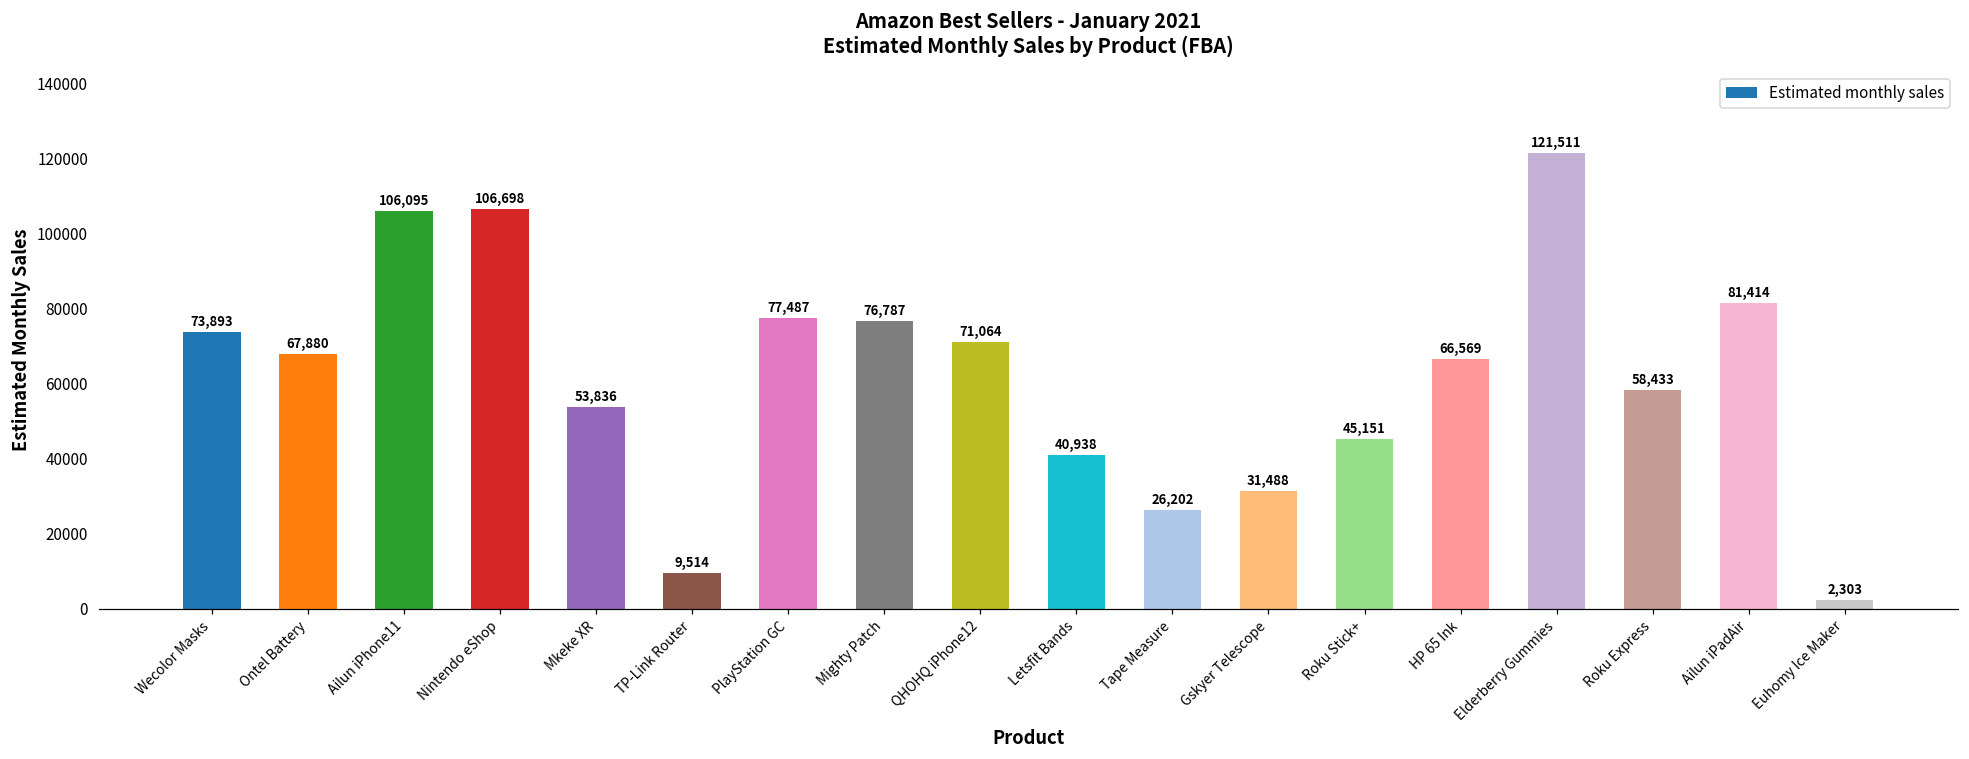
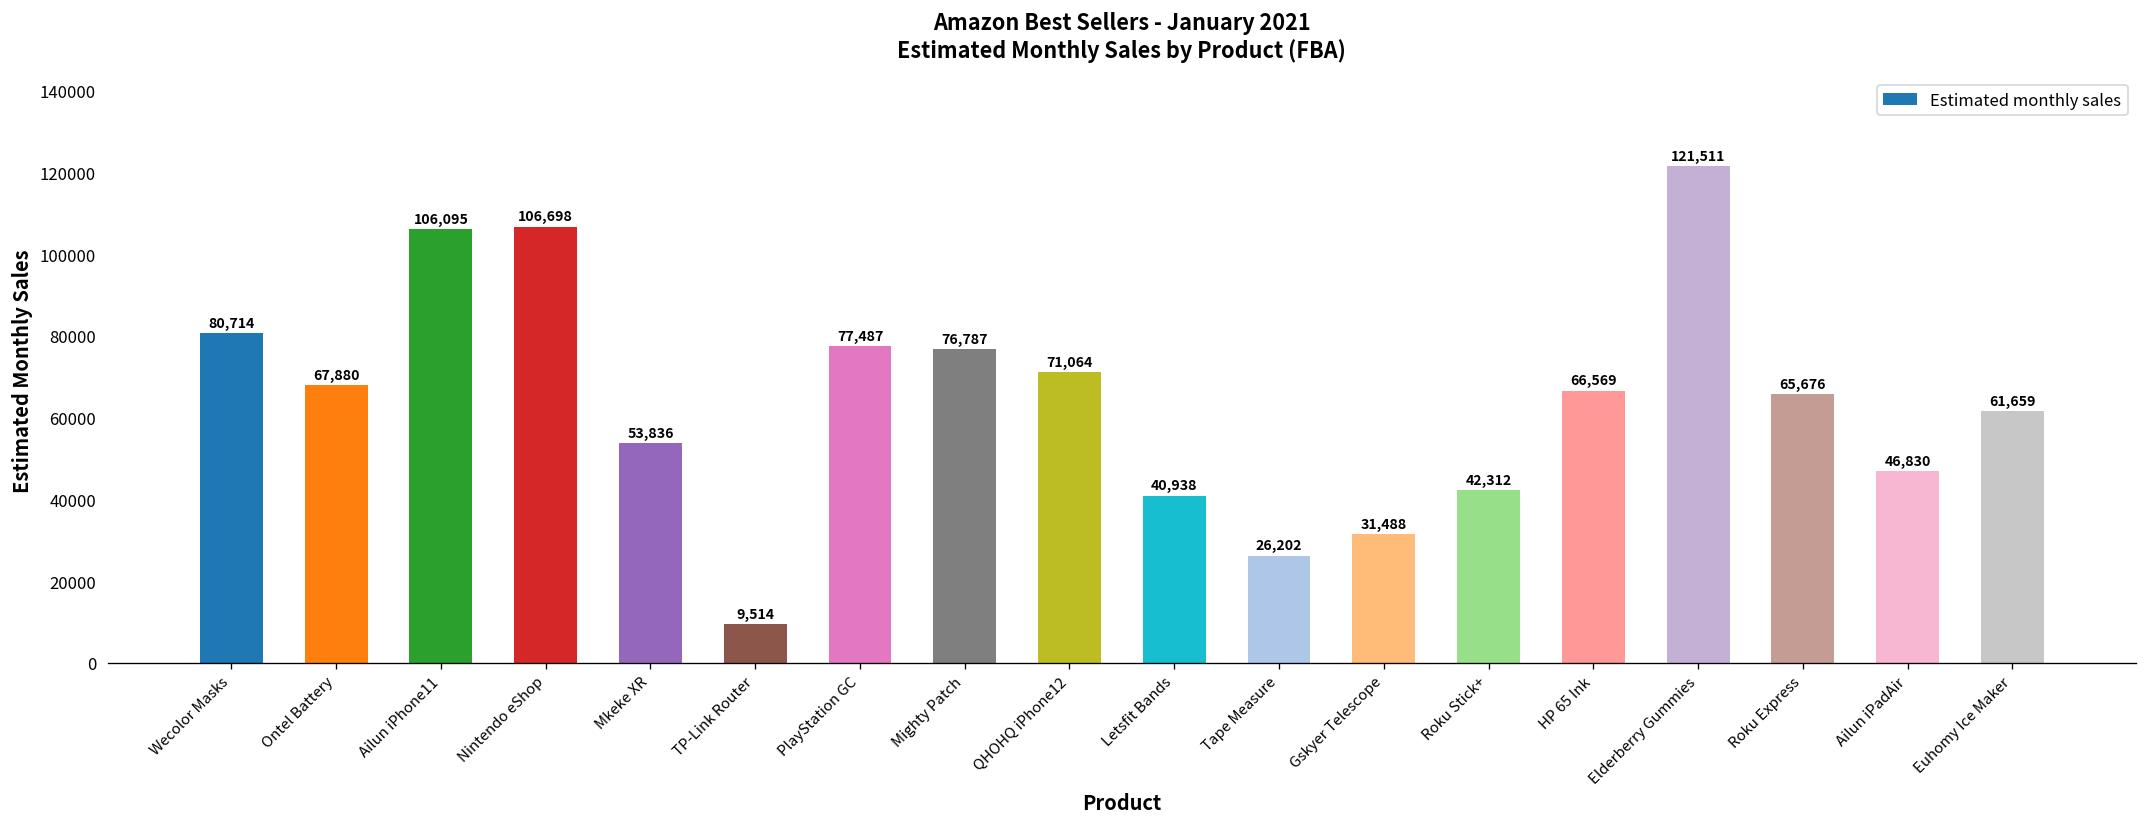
  {
-   "Wecolor Masks": "73,893",
+   "Wecolor Masks": "80,714",
    "Ontel Battery": "67,880",
    "Ailun iPhone11": "106,095",
    "Nintendo eShop": "106,698",
    "Mkeke XR": "53,836",
    "TP-Link Router": "9,514",
    "PlayStation GC": "77,487",
    "Mighty Patch": "76,787",
    "QHOHQ iPhone12": "71,064",
    "Letsfit Bands": "40,938",
    "Tape Measure": "26,202",
    "Gskyer Telescope": "31,488",
-   "Roku Stick+": "45,151",
+   "Roku Stick+": "42,312",
    "HP 65 Ink": "66,569",
    "Elderberry Gummies": "121,511",
-   "Roku Express": "58,433",
-   "Ailun iPadAir": "81,414",
-   "Euhomy Ice Maker": "2,303"
+   "Roku Express": "65,676",
+   "Ailun iPadAir": "46,830",
+   "Euhomy Ice Maker": "61,659"
  }
